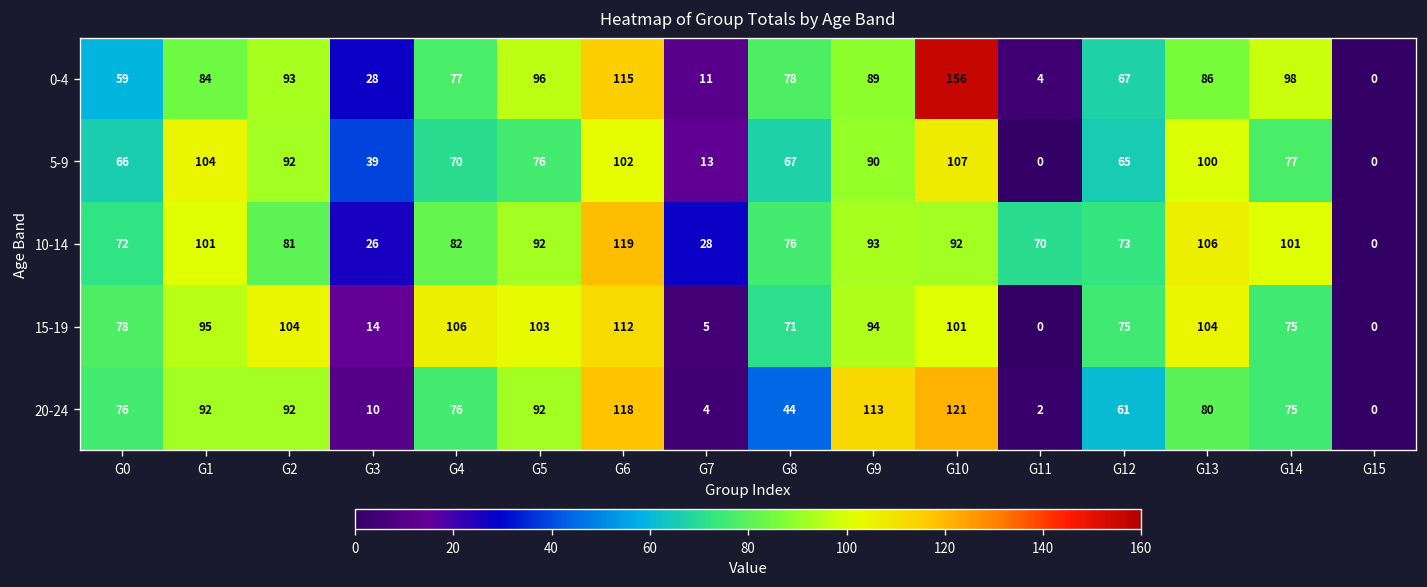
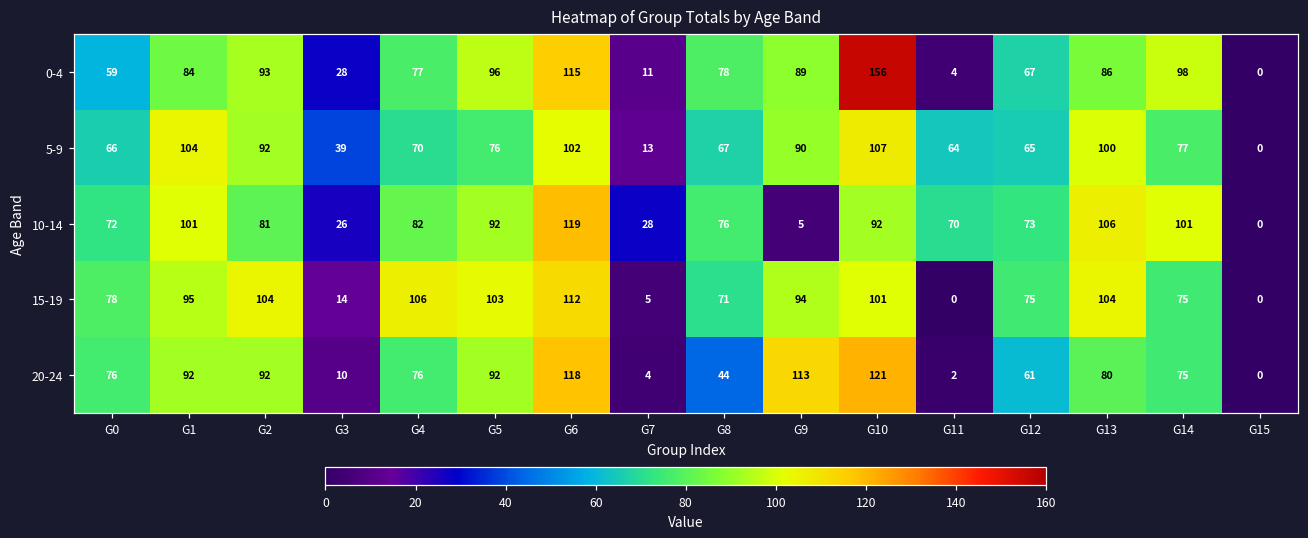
  {
    "0-4": {
      "G0": 59,
      "G1": 84,
      "G2": 93,
      "G3": 28,
      "G4": 77,
      "G5": 96,
      "G6": 115,
      "G7": 11,
      "G8": 78,
      "G9": 89,
      "G10": 156,
      "G11": 4,
      "G12": 67,
      "G13": 86,
      "G14": 98,
      "G15": 0
    },
    "5-9": {
      "G0": 66,
      "G1": 104,
      "G2": 92,
      "G3": 39,
      "G4": 70,
      "G5": 76,
      "G6": 102,
      "G7": 13,
      "G8": 67,
      "G9": 90,
      "G10": 107,
-     "G11": 0,
+     "G11": 64,
      "G12": 65,
      "G13": 100,
      "G14": 77,
      "G15": 0
    },
    "10-14": {
      "G0": 72,
      "G1": 101,
      "G2": 81,
      "G3": 26,
      "G4": 82,
      "G5": 92,
      "G6": 119,
      "G7": 28,
      "G8": 76,
-     "G9": 93,
+     "G9": 5,
      "G10": 92,
      "G11": 70,
      "G12": 73,
      "G13": 106,
      "G14": 101,
      "G15": 0
    },
    "15-19": {
      "G0": 78,
      "G1": 95,
      "G2": 104,
      "G3": 14,
      "G4": 106,
      "G5": 103,
      "G6": 112,
      "G7": 5,
      "G8": 71,
      "G9": 94,
      "G10": 101,
      "G11": 0,
      "G12": 75,
      "G13": 104,
      "G14": 75,
      "G15": 0
    },
    "20-24": {
      "G0": 76,
      "G1": 92,
      "G2": 92,
      "G3": 10,
      "G4": 76,
      "G5": 92,
      "G6": 118,
      "G7": 4,
      "G8": 44,
      "G9": 113,
      "G10": 121,
      "G11": 2,
      "G12": 61,
      "G13": 80,
      "G14": 75,
      "G15": 0
    }
  }
